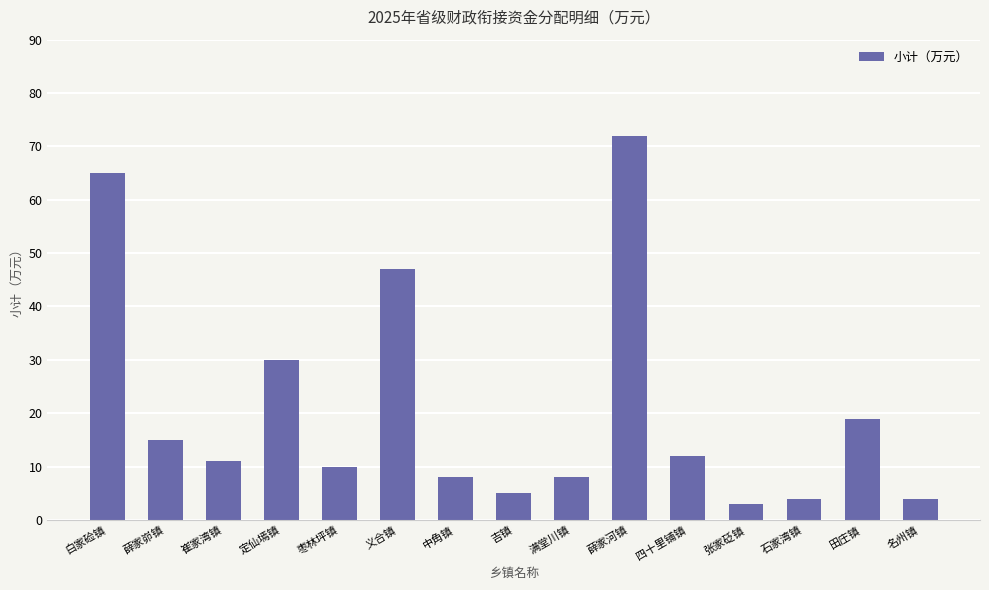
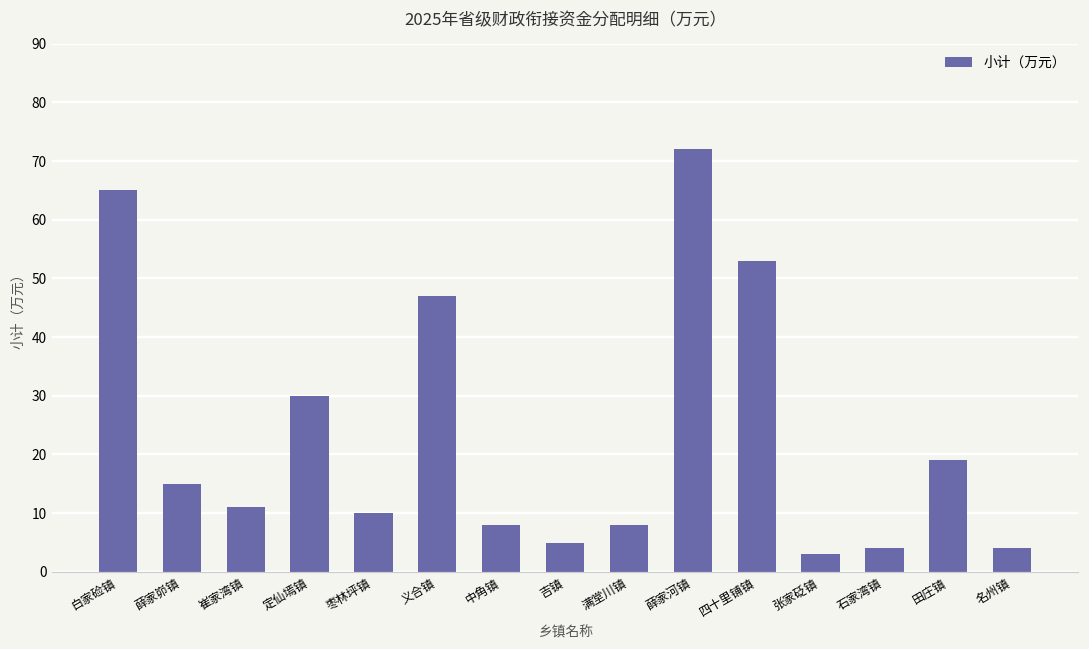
  {
    "白家硷镇": 65,
    "薛家峁镇": 15,
    "崔家湾镇": 11,
    "定仙墕镇": 30,
    "枣林坪镇": 10,
    "义合镇": 47,
    "中角镇": 8,
    "吉镇": 5,
    "满堂川镇": 8,
    "薛家河镇": 72,
-   "四十里铺镇": 12,
+   "四十里铺镇": 53,
    "张家砭镇": 3,
    "石家湾镇": 4,
    "田庄镇": 19,
    "名州镇": 4
  }
